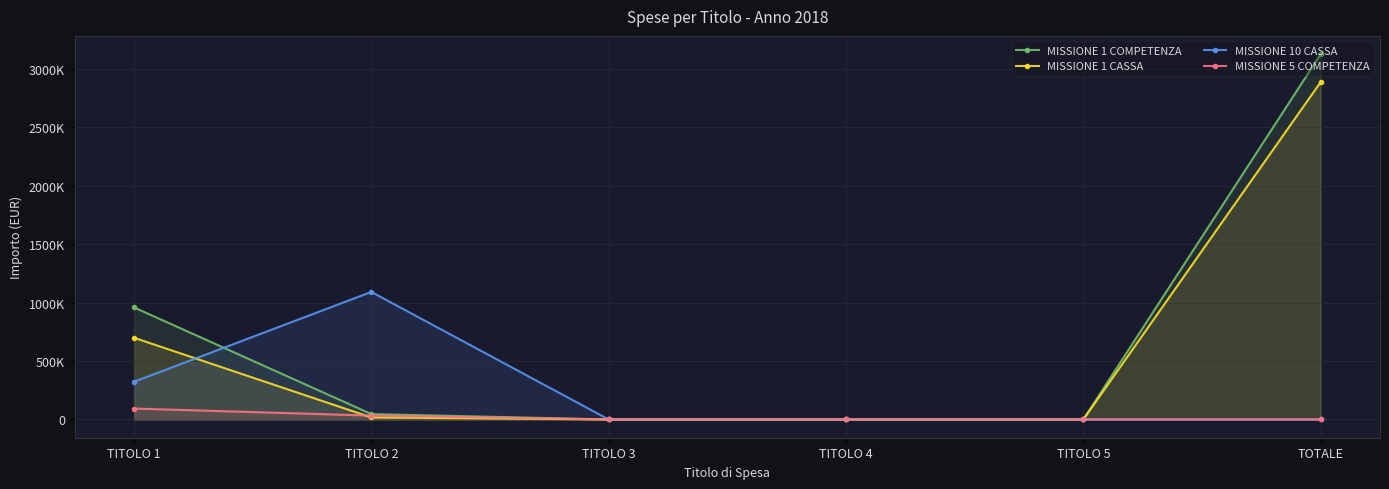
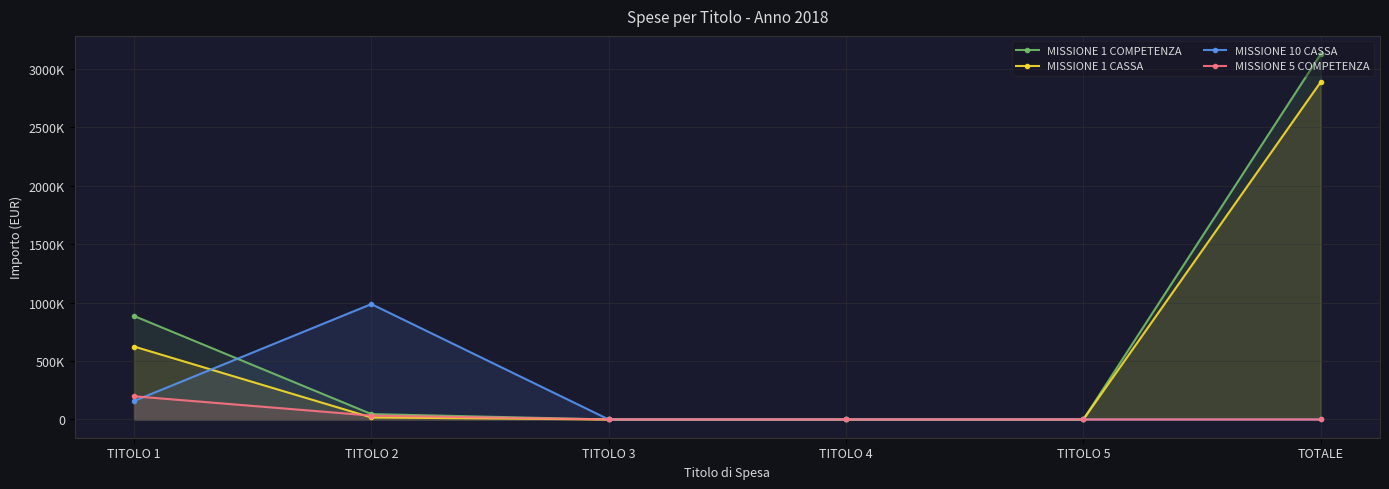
  {
    "MISSIONE 1 COMPETENZA": {
-     "TITOLO 1": 960000
+     "TITOLO 1": 890000
    },
    "MISSIONE 1 CASSA": {
-     "TITOLO 1": 700000,
+     "TITOLO 1": 620000,
      "TOTALE": 2890000
    },
    "MISSIONE 10 CASSA": {
-     "TITOLO 1": 320000,
-     "TITOLO 2": 1090000
+     "TITOLO 1": 160000,
+     "TITOLO 2": 990000
    },
    "MISSIONE 5 COMPETENZA": {
-     "TITOLO 1": 90000
+     "TITOLO 1": 200000
    }
  }
